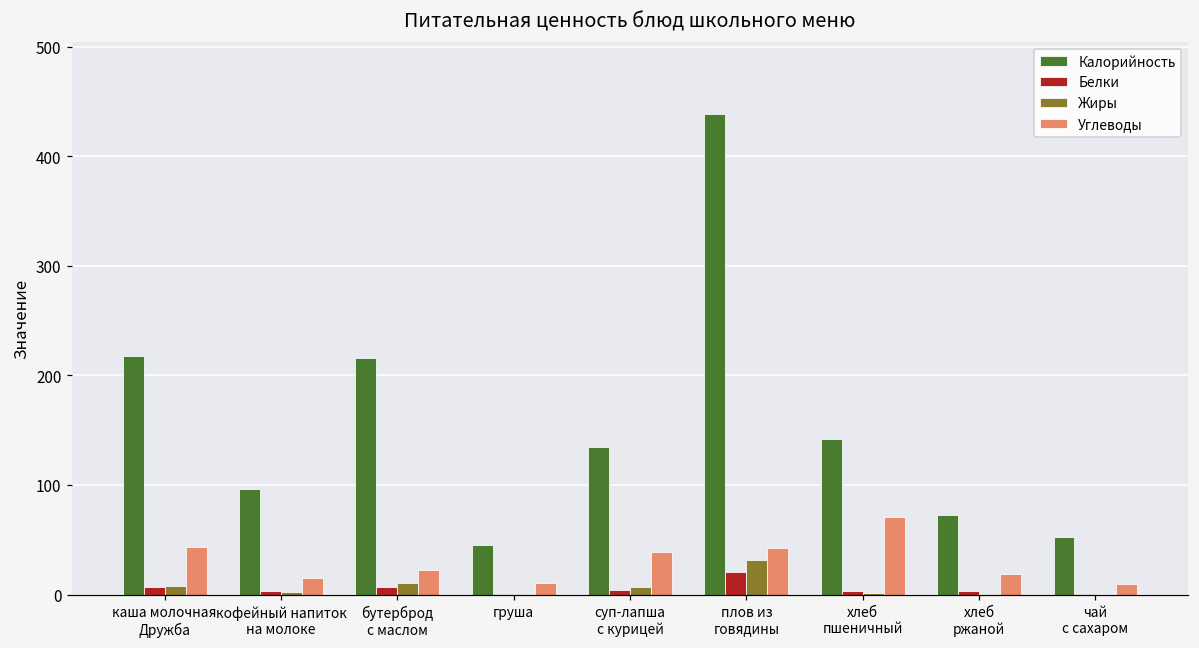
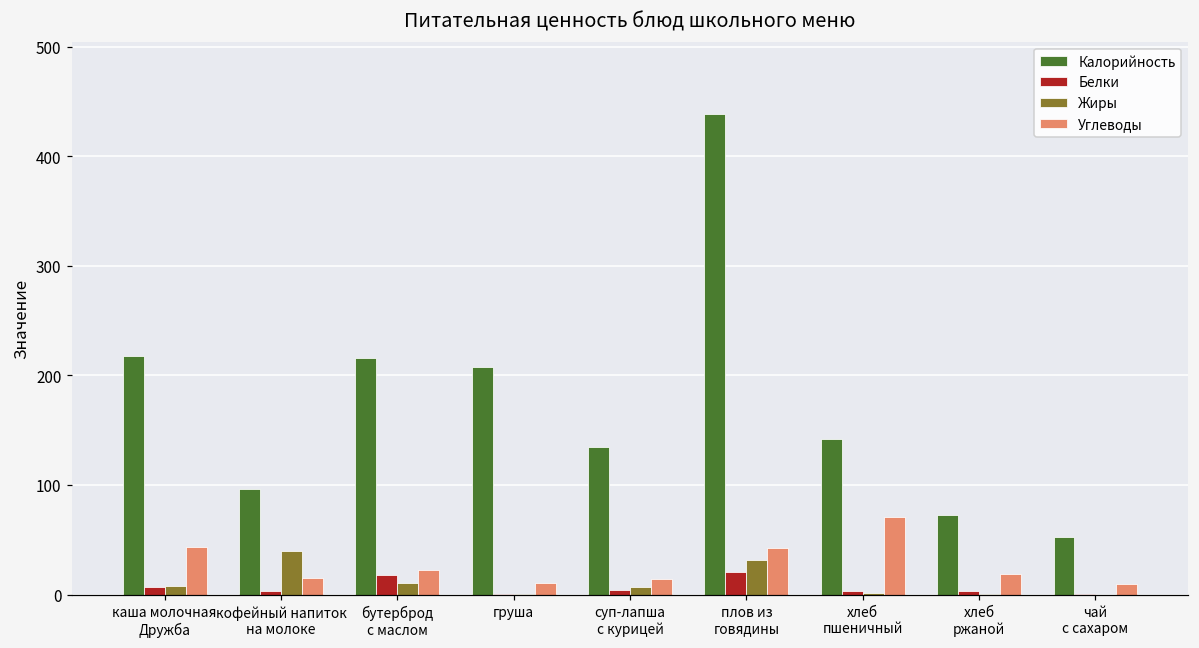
  {
    "Калорийность": {
      "каша молочная Дружба": 220,
      "кофейный напиток на молоке": 100,
      "бутерброд с маслом": 220,
-     "груша": 50,
+     "груша": 210,
      "суп-лапша с курицей": 130,
      "плов из говядины": 440,
      "хлеб пшеничный": 140,
      "хлеб ржаной": 70,
      "чай с сахаром": 50
    },
    "Белки": {
      "каша молочная Дружба": 10,
      "кофейный напиток на молоке": 0,
-     "бутерброд с маслом": 10,
+     "бутерброд с маслом": 20,
      "суп-лапша с курицей": 0,
      "плов из говядины": 20,
      "хлеб пшеничный": 0,
      "хлеб ржаной": 0
    },
    "Жиры": {
      "каша молочная Дружба": 10,
-     "кофейный напиток на молоке": 0,
+     "кофейный напиток на молоке": 40,
      "бутерброд с маслом": 10,
      "суп-лапша с курицей": 10,
      "плов из говядины": 30
    },
    "Углеводы": {
      "каша молочная Дружба": 40,
      "кофейный напиток на молоке": 10,
      "бутерброд с маслом": 20,
      "груша": 10,
-     "суп-лапша с курицей": 40,
+     "суп-лапша с курицей": 10,
      "плов из говядины": 40,
      "хлеб пшеничный": 70,
      "хлеб ржаной": 20,
      "чай с сахаром": 10
    }
  }
